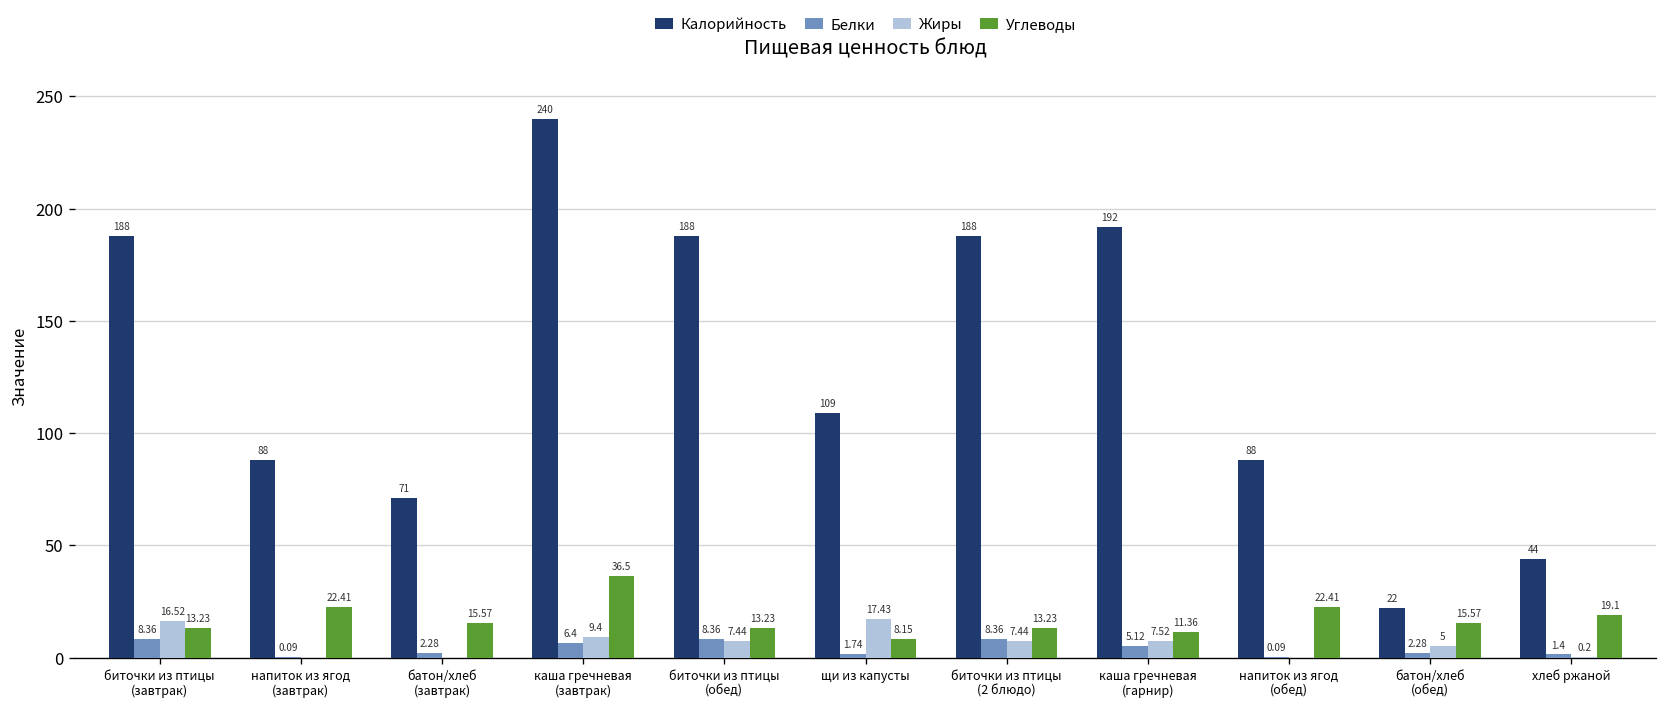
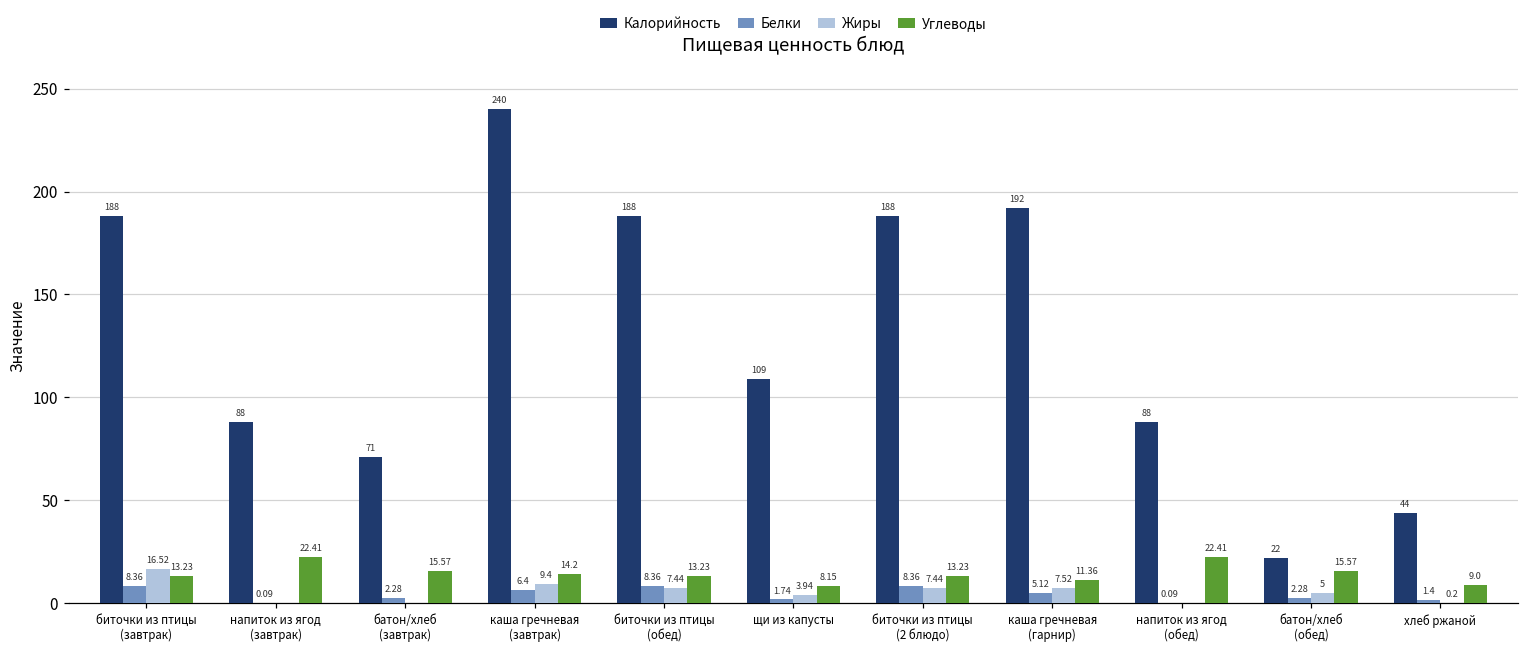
  {
    "Калорийность": {
      "биточки из птицы (завтрак)": 188,
      "напиток из ягод (завтрак)": 88,
      "батон/хлеб (завтрак)": 71,
      "каша гречневая (завтрак)": 240,
      "биточки из птицы (обед)": 188,
      "щи из капусты": 109,
      "биточки из птицы (2 блюдо)": 188,
      "каша гречневая (гарнир)": 192,
      "напиток из ягод (обед)": 88,
      "батон/хлеб (обед)": 22,
      "хлеб ржаной": 44
    },
    "Белки": {
      "биточки из птицы (завтрак)": 8.36,
      "напиток из ягод (завтрак)": 0.09,
      "батон/хлеб (завтрак)": 2.28,
      "каша гречневая (завтрак)": 6.4,
      "биточки из птицы (обед)": 8.36,
      "щи из капусты": 1.74,
      "биточки из птицы (2 блюдо)": 8.36,
      "каша гречневая (гарнир)": 5.12,
      "напиток из ягод (обед)": 0.09,
      "батон/хлеб (обед)": 2.28,
      "хлеб ржаной": 1.4
    },
    "Жиры": {
      "биточки из птицы (завтрак)": 16.52,
      "каша гречневая (завтрак)": 9.4,
      "биточки из птицы (обед)": 7.44,
-     "щи из капусты": 17.43,
+     "щи из капусты": 3.94,
      "биточки из птицы (2 блюдо)": 7.44,
      "каша гречневая (гарнир)": 7.52,
      "батон/хлеб (обед)": 5,
      "хлеб ржаной": 0.2
    },
    "Углеводы": {
      "биточки из птицы (завтрак)": 13.23,
      "напиток из ягод (завтрак)": 22.41,
      "батон/хлеб (завтрак)": 15.57,
-     "каша гречневая (завтрак)": 36.5,
+     "каша гречневая (завтрак)": 14.2,
      "биточки из птицы (обед)": 13.23,
      "щи из капусты": 8.15,
      "биточки из птицы (2 блюдо)": 13.23,
      "каша гречневая (гарнир)": 11.36,
      "напиток из ягод (обед)": 22.41,
      "батон/хлеб (обед)": 15.57,
-     "хлеб ржаной": 19.1
+     "хлеб ржаной": 9.0
    }
  }
